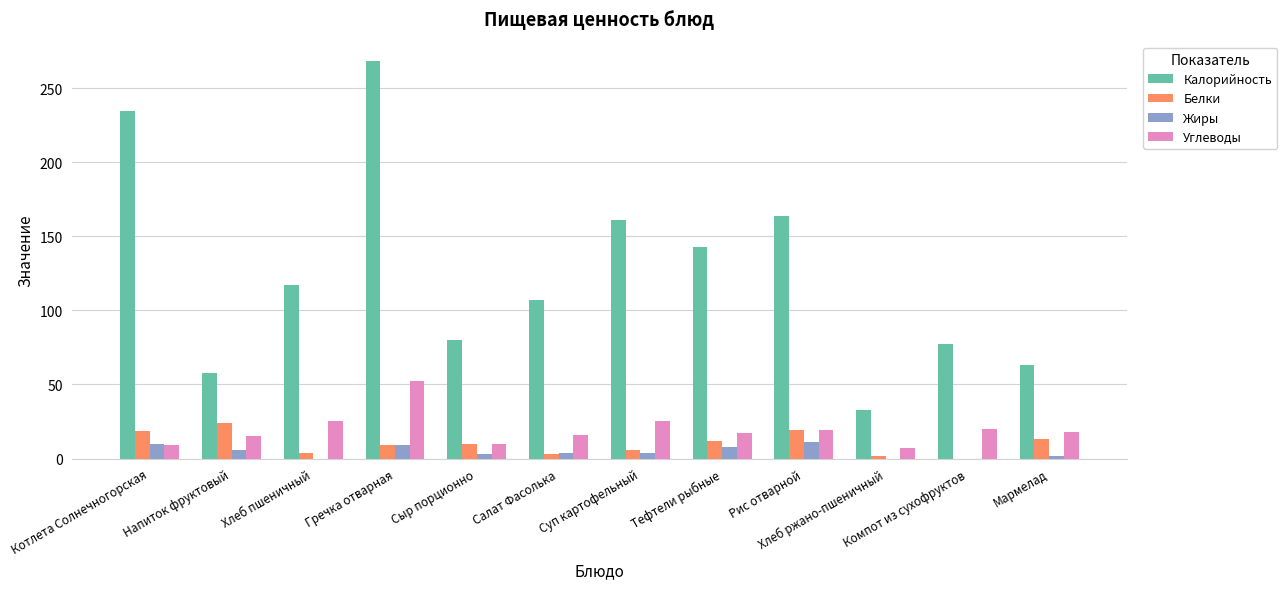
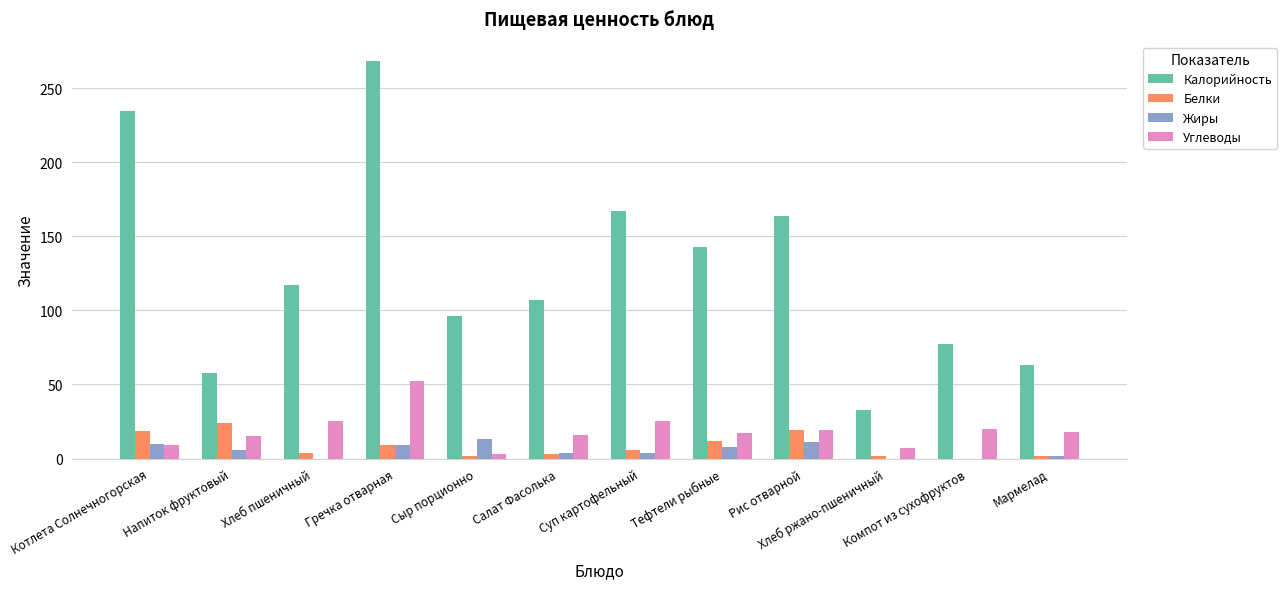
  {
    "Калорийность": {
      "Котлета Солнечногорская": 234,
      "Напиток фруктовый": 58,
      "Хлеб пшеничный": 117,
      "Гречка отварная": 268,
-     "Сыр порционно": 80,
+     "Сыр порционно": 96,
      "Салат Фасолька": 107,
-     "Суп картофельный": 161,
+     "Суп картофельный": 167,
      "Тефтели рыбные": 143,
      "Рис отварной": 164,
      "Хлеб ржано-пшеничный": 33,
      "Компот из сухофруктов": 77,
      "Мармелад": 63
    },
    "Белки": {
      "Котлета Солнечногорская": 19,
      "Напиток фруктовый": 24,
      "Хлеб пшеничный": 4,
      "Гречка отварная": 9,
-     "Сыр порционно": 10,
+     "Сыр порционно": 2,
      "Салат Фасолька": 3,
      "Суп картофельный": 6,
      "Тефтели рыбные": 12,
      "Рис отварной": 19,
      "Хлеб ржано-пшеничный": 2,
      "Компот из сухофруктов": 0,
-     "Мармелад": 13
+     "Мармелад": 2
    },
    "Жиры": {
      "Котлета Солнечногорская": 10,
      "Напиток фруктовый": 6,
      "Хлеб пшеничный": 0,
      "Гречка отварная": 9,
-     "Сыр порционно": 3,
+     "Сыр порционно": 13,
      "Салат Фасолька": 4,
      "Суп картофельный": 4,
      "Тефтели рыбные": 8,
      "Рис отварной": 11,
      "Хлеб ржано-пшеничный": 0,
      "Компот из сухофруктов": 0,
      "Мармелад": 2
    },
    "Углеводы": {
      "Котлета Солнечногорская": 9,
      "Напиток фруктовый": 15,
      "Хлеб пшеничный": 25,
      "Гречка отварная": 52,
-     "Сыр порционно": 10,
+     "Сыр порционно": 3,
      "Салат Фасолька": 16,
      "Суп картофельный": 25,
      "Тефтели рыбные": 17,
      "Рис отварной": 19,
      "Хлеб ржано-пшеничный": 7,
      "Компот из сухофруктов": 20,
      "Мармелад": 18
    }
  }
